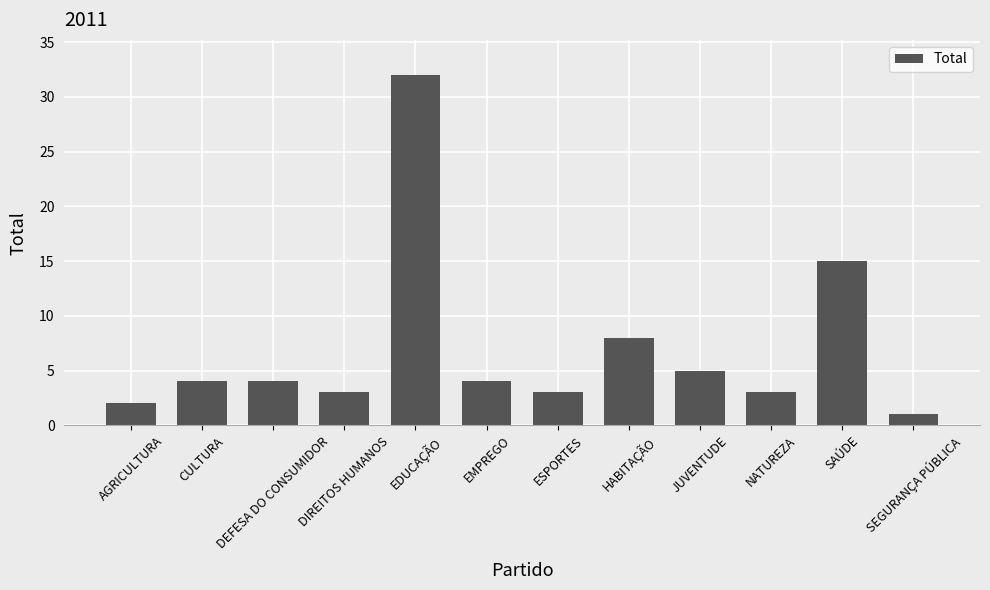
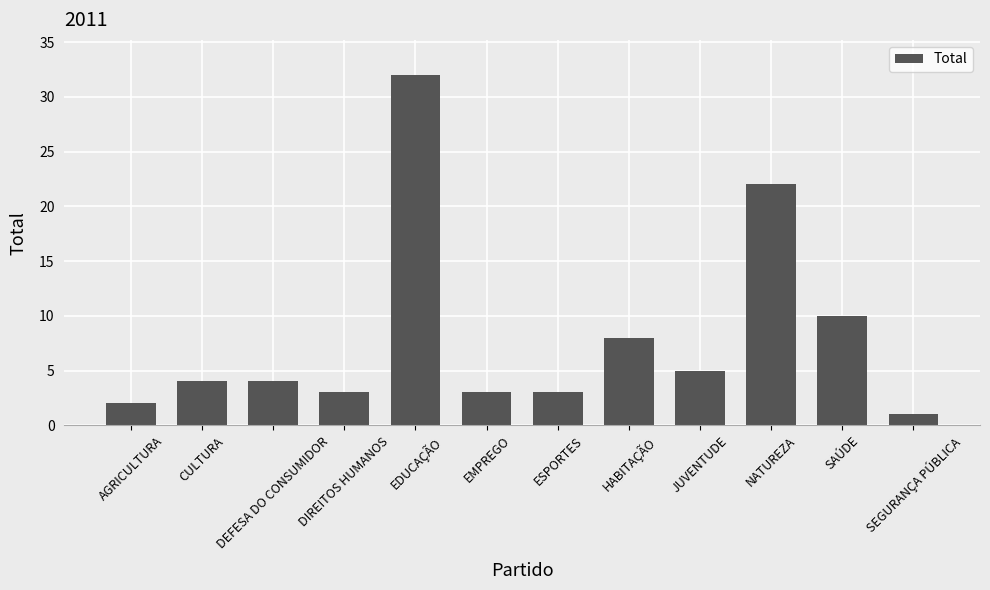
  {
    "AGRICULTURA": 2,
    "CULTURA": 4,
    "DEFESA DO CONSUMIDOR": 4,
    "DIREITOS HUMANOS": 3,
    "EDUCAÇÃO": 32,
-   "EMPREGO": 4,
+   "EMPREGO": 3,
    "ESPORTES": 3,
    "HABITAÇÃO": 8,
    "JUVENTUDE": 5,
-   "NATUREZA": 3,
-   "SAÚDE": 15,
+   "NATUREZA": 22,
+   "SAÚDE": 10,
    "SEGURANÇA PÚBLICA": 1
  }
